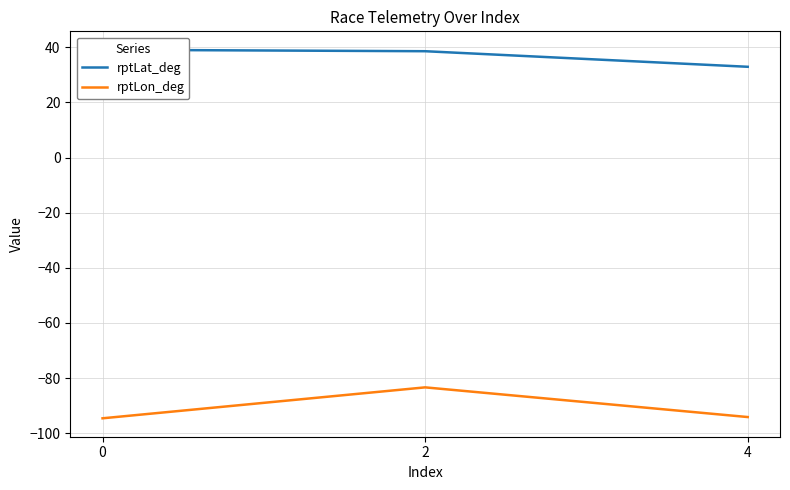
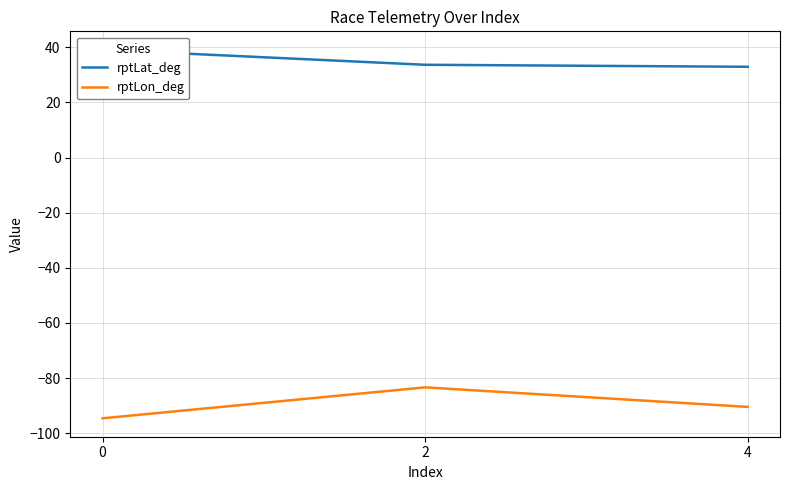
  {
    "rptLat_deg": {
-     "2": 39,
+     "2": 34,
      "4": 33
    },
    "rptLon_deg": {
      "0": -95,
      "2": -83,
-     "4": -94
+     "4": -90
    }
  }
